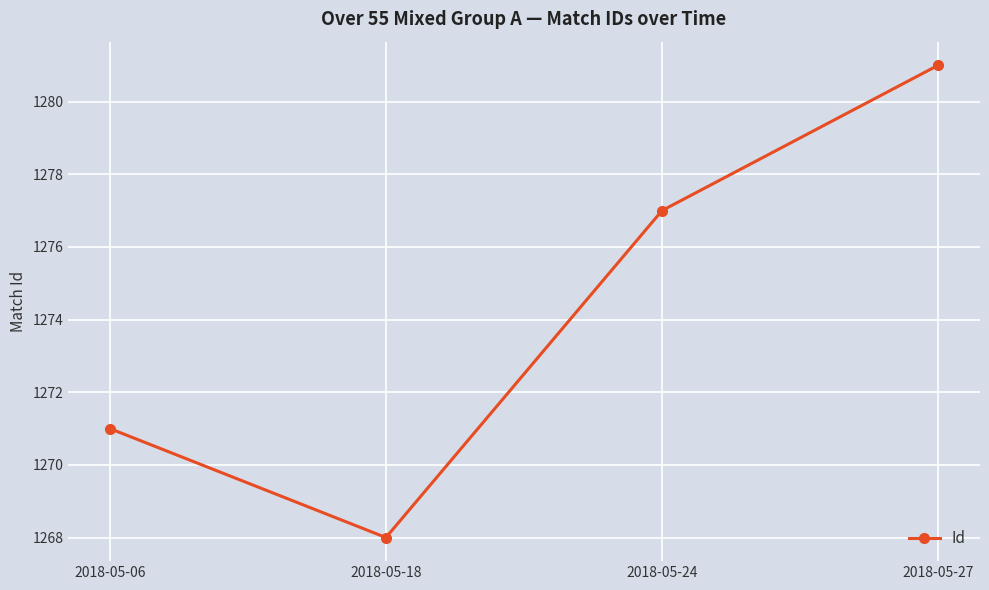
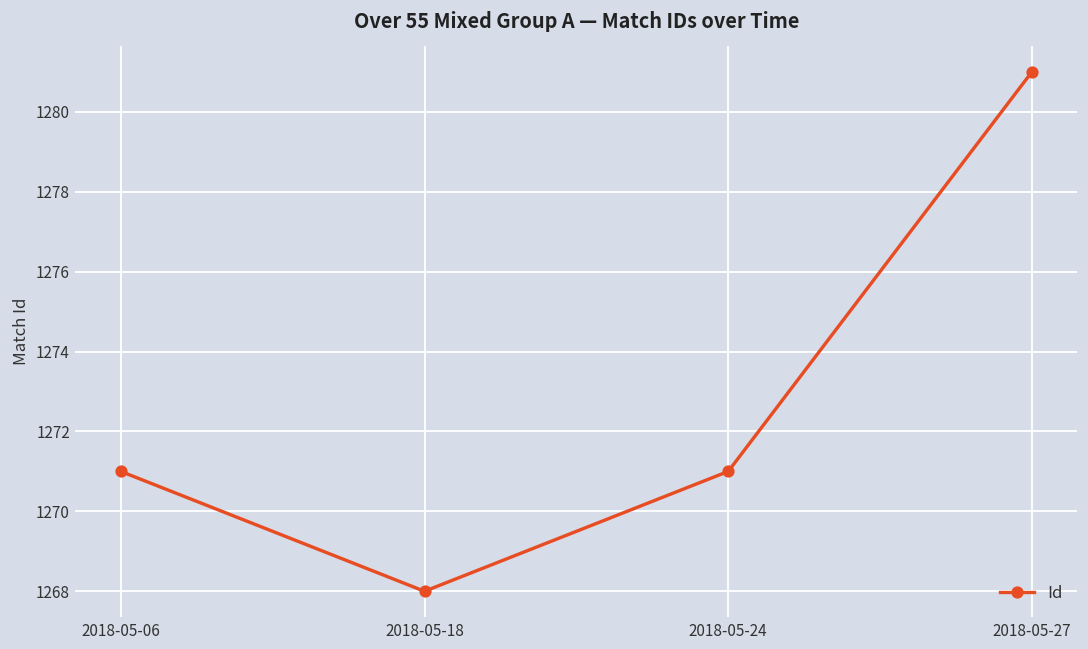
  {
    "2018-05-06": 1271,
    "2018-05-18": 1268,
-   "2018-05-24": 1277,
+   "2018-05-24": 1271,
    "2018-05-27": 1281
  }
